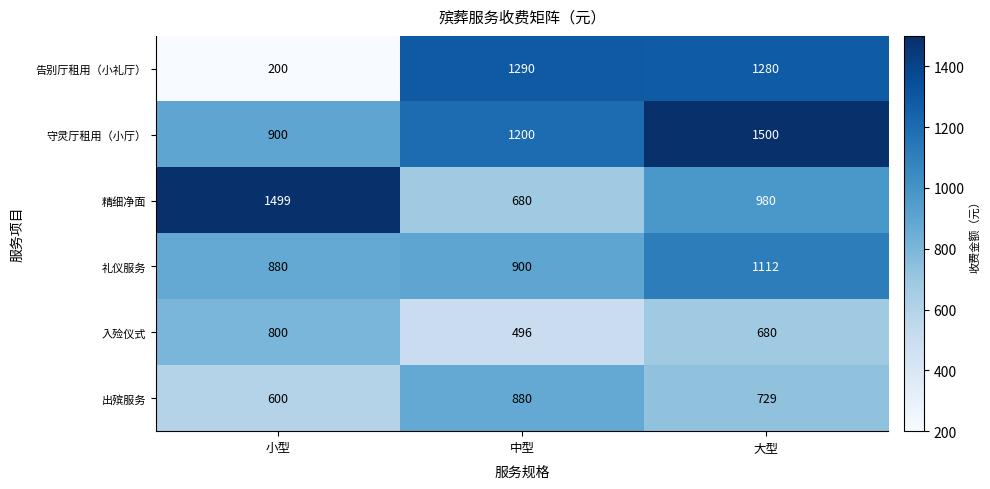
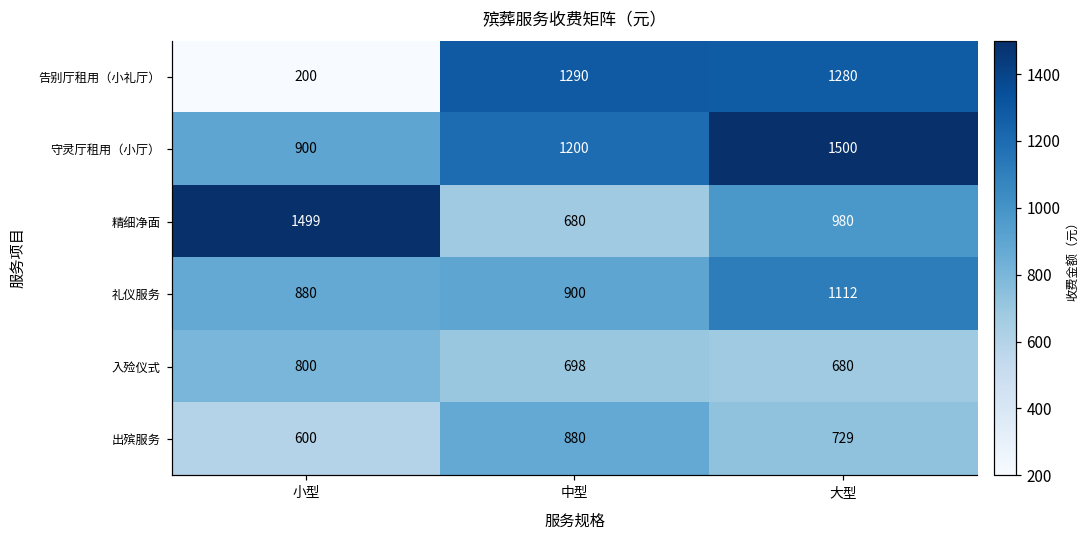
  {
    "告别厅租用（小礼厅）": {
      "小型": 200,
      "中型": 1290,
      "大型": 1280
    },
    "守灵厅租用（小厅）": {
      "小型": 900,
      "中型": 1200,
      "大型": 1500
    },
    "精细净面": {
      "小型": 1499,
      "中型": 680,
      "大型": 980
    },
    "礼仪服务": {
      "小型": 880,
      "中型": 900,
      "大型": 1112
    },
    "入殓仪式": {
      "小型": 800,
-     "中型": 496,
+     "中型": 698,
      "大型": 680
    },
    "出殡服务": {
      "小型": 600,
      "中型": 880,
      "大型": 729
    }
  }
